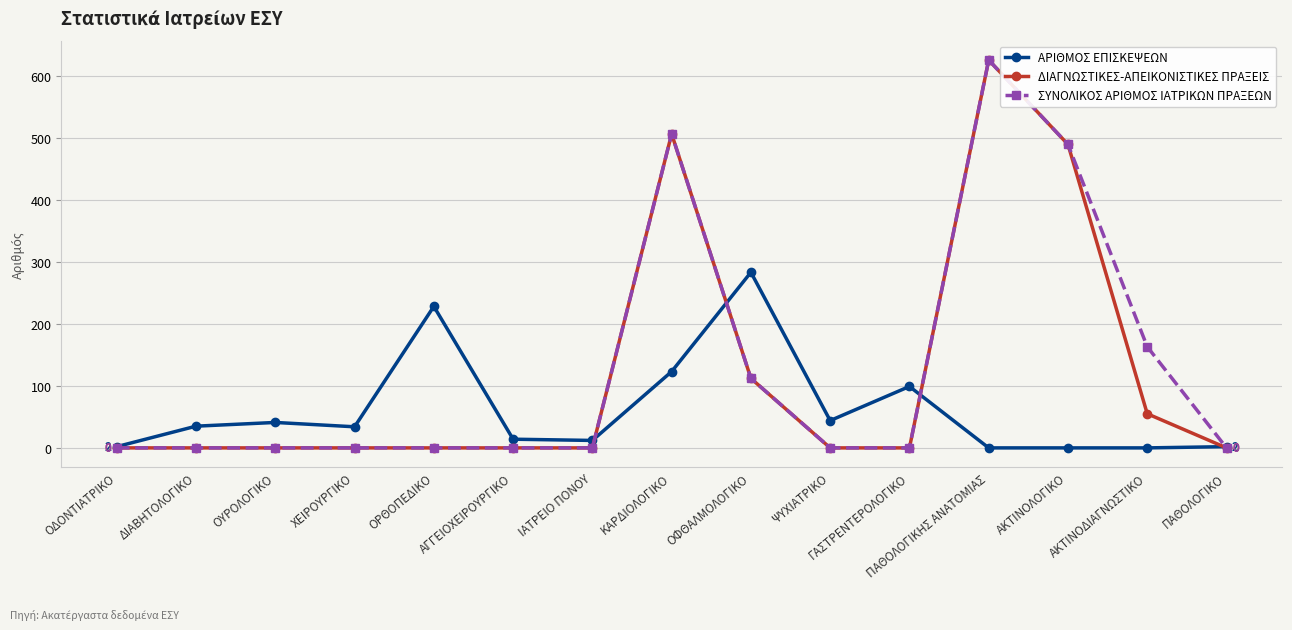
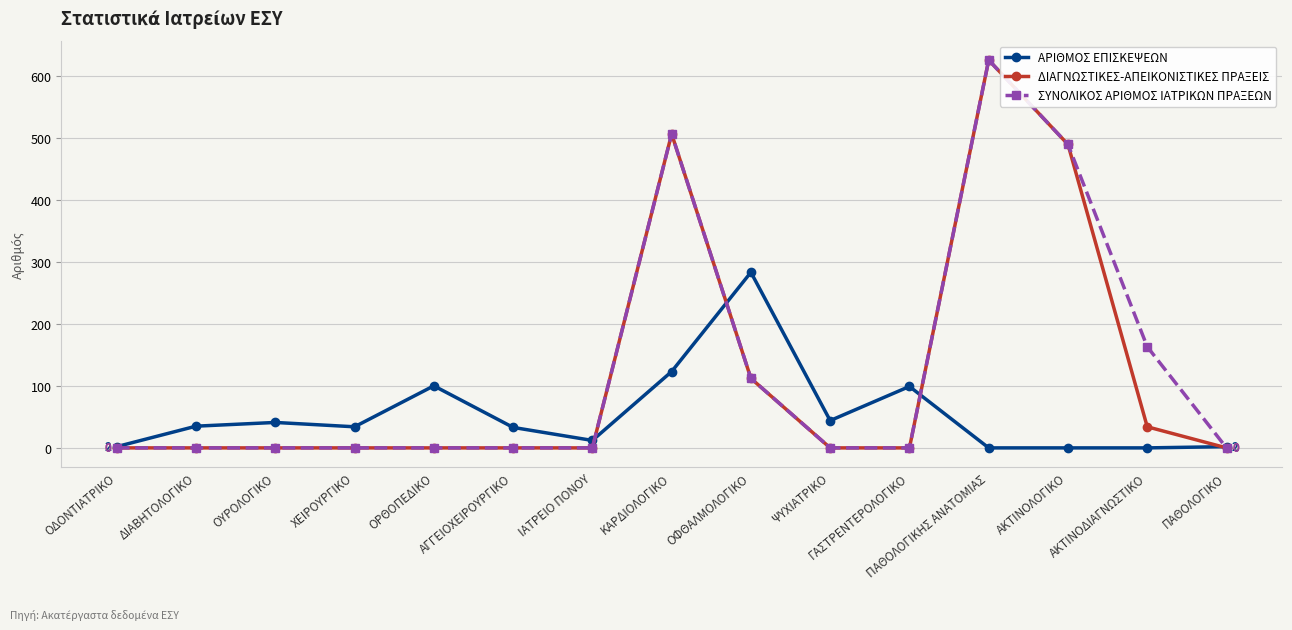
  {
    "ΑΡΙΘΜΟΣ ΕΠΙΣΚΕΨΕΩΝ": {
      "ΔΙΑΒΗΤΟΛΟΓΙΚΟ": 40,
      "ΟΥΡΟΛΟΓΙΚΟ": 40,
      "ΧΕΙΡΟΥΡΓΙΚΟ": 30,
-     "ΟΡΘΟΠΕΔΙΚΟ": 230,
-     "ΑΓΓΕΙΟΧΕΙΡΟΥΡΓΙΚΟ": 10,
+     "ΟΡΘΟΠΕΔΙΚΟ": 100,
+     "ΑΓΓΕΙΟΧΕΙΡΟΥΡΓΙΚΟ": 30,
      "ΙΑΤΡΕΙΟ ΠΟΝΟΥ": 10,
      "ΚΑΡΔΙΟΛΟΓΙΚΟ": 120,
      "ΟΦΘΑΛΜΟΛΟΓΙΚΟ": 280,
      "ΨΥΧΙΑΤΡΙΚΟ": 40,
      "ΓΑΣΤΡΕΝΤΕΡΟΛΟΓΙΚΟ": 100,
      "ΠΑΘΟΛΟΓΙΚΗΣ ΑΝΑΤΟΜΙΑΣ": 0,
      "ΑΚΤΙΝΟΛΟΓΙΚΟ": 0,
      "ΑΚΤΙΝΟΔΙΑΓΝΩΣΤΙΚΟ": 0
    },
    "ΔΙΑΓΝΩΣΤΙΚΕΣ-ΑΠΕΙΚΟΝΙΣΤΙΚΕΣ ΠΡΑΞΕΙΣ": {
-     "ΑΚΤΙΝΟΔΙΑΓΝΩΣΤΙΚΟ": 60
+     "ΑΚΤΙΝΟΔΙΑΓΝΩΣΤΙΚΟ": 30
    },
    "ΣΥΝΟΛΙΚΟΣ ΑΡΙΘΜΟΣ ΙΑΤΡΙΚΩΝ ΠΡΑΞΕΩΝ": {
      "ΑΚΤΙΝΟΔΙΑΓΝΩΣΤΙΚΟ": 160
    }
  }
